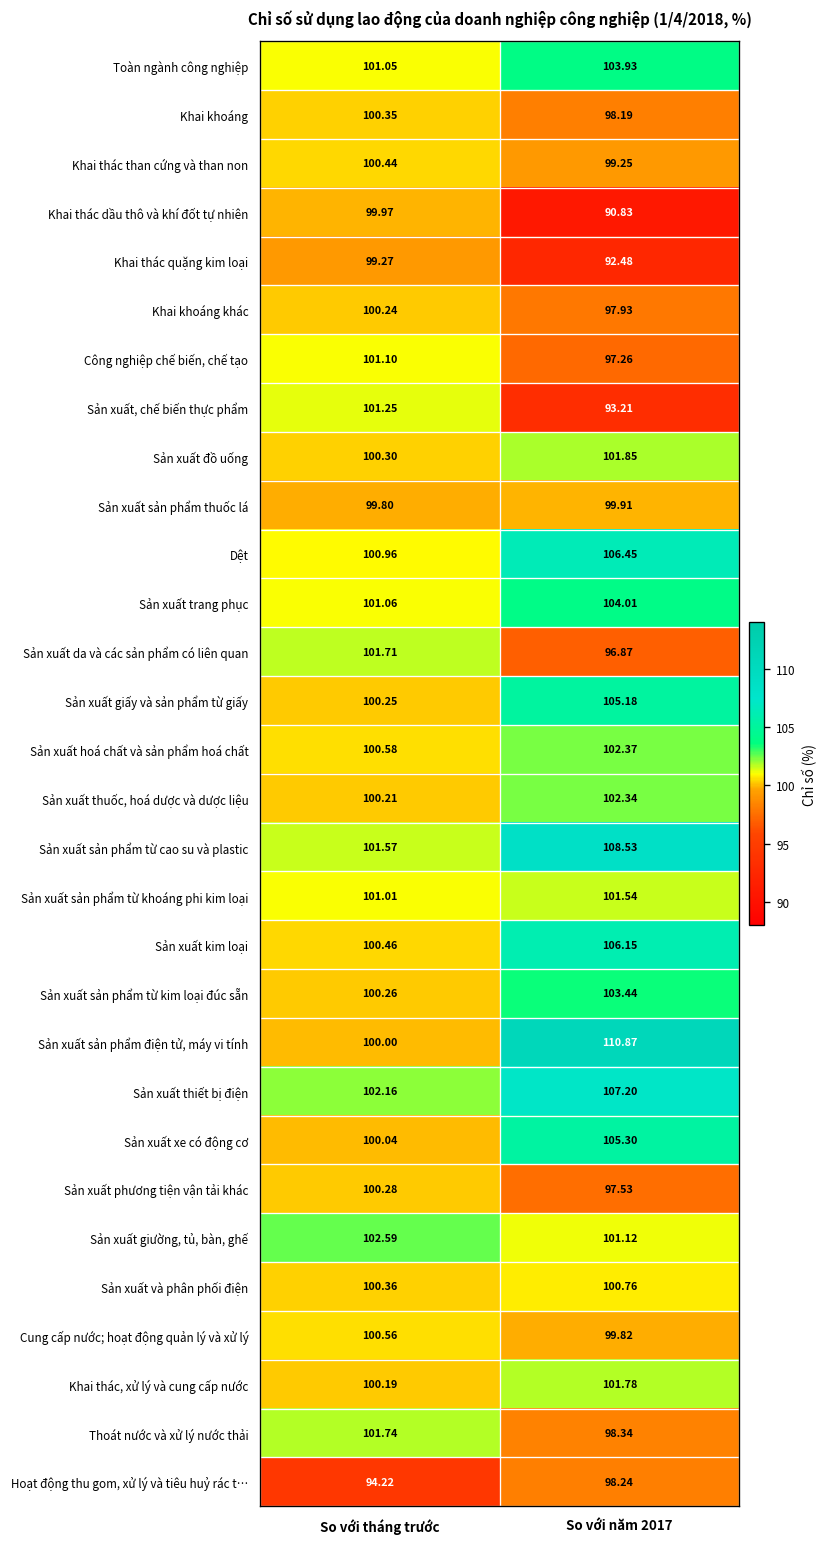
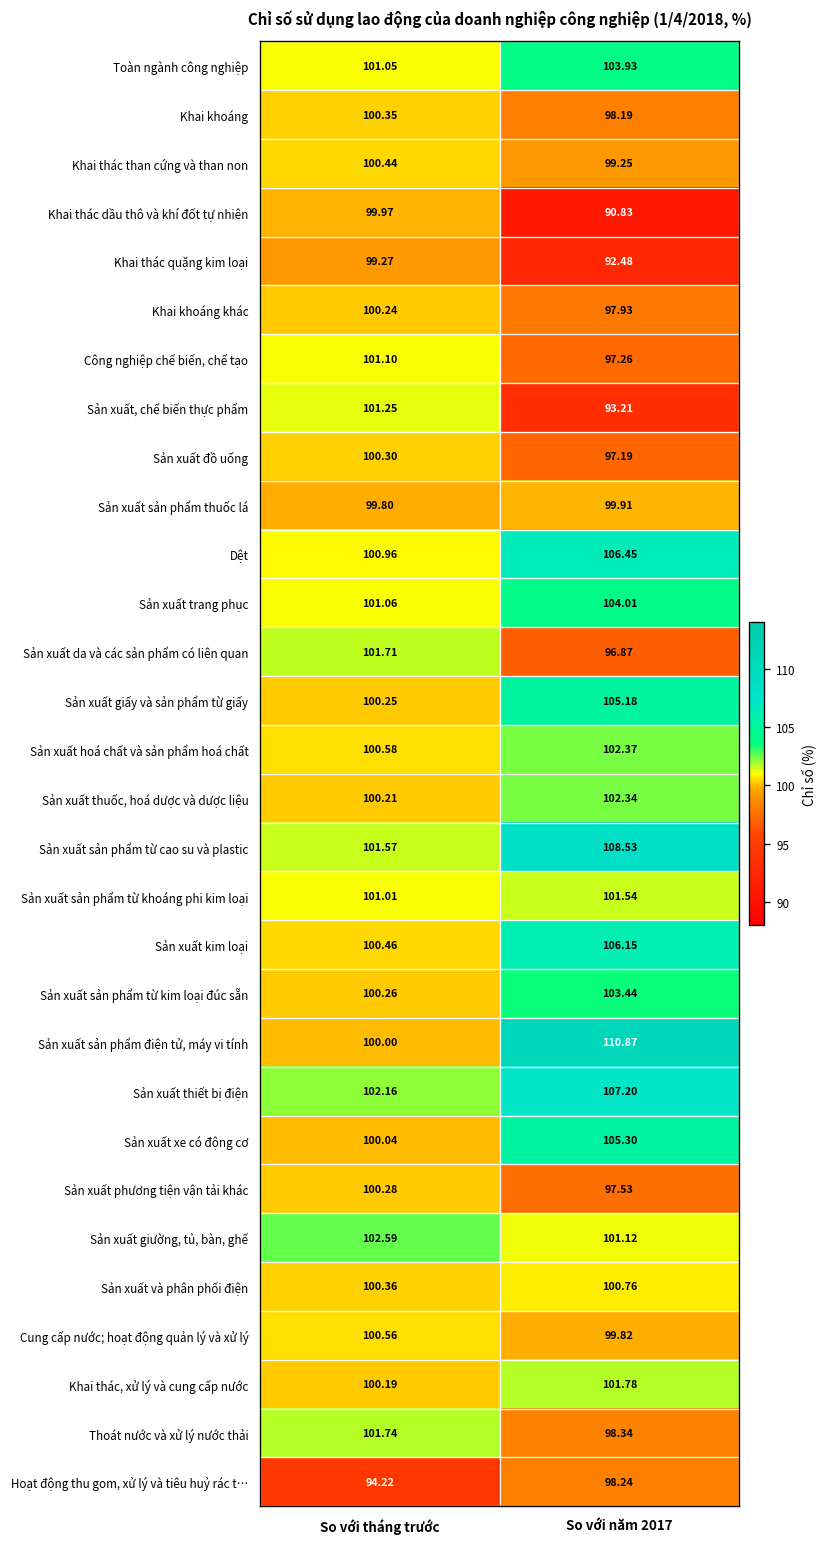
  {
    "Toàn ngành công nghiệp": {
      "So với tháng trước": 101.05,
      "So với năm 2017": 103.93
    },
    "Khai khoáng": {
      "So với tháng trước": 100.35,
      "So với năm 2017": 98.19
    },
    "Khai thác than cứng và than non": {
      "So với tháng trước": 100.44,
      "So với năm 2017": 99.25
    },
    "Khai thác dầu thô và khí đốt tự nhiên": {
      "So với tháng trước": 99.97,
      "So với năm 2017": 90.83
    },
    "Khai thác quặng kim loại": {
      "So với tháng trước": 99.27,
      "So với năm 2017": 92.48
    },
    "Khai khoáng khác": {
      "So với tháng trước": 100.24,
      "So với năm 2017": 97.93
    },
    "Công nghiệp chế biến, chế tạo": {
      "So với tháng trước": 101.10,
      "So với năm 2017": 97.26
    },
    "Sản xuất, chế biến thực phẩm": {
      "So với tháng trước": 101.25,
      "So với năm 2017": 93.21
    },
    "Sản xuất đồ uống": {
      "So với tháng trước": 100.30,
-     "So với năm 2017": 101.85
+     "So với năm 2017": 97.19
    },
    "Sản xuất sản phẩm thuốc lá": {
      "So với tháng trước": 99.80,
      "So với năm 2017": 99.91
    },
    "Dệt": {
      "So với tháng trước": 100.96,
      "So với năm 2017": 106.45
    },
    "Sản xuất trang phục": {
      "So với tháng trước": 101.06,
      "So với năm 2017": 104.01
    },
    "Sản xuất da và các sản phẩm có liên quan": {
      "So với tháng trước": 101.71,
      "So với năm 2017": 96.87
    },
    "Sản xuất giấy và sản phẩm từ giấy": {
      "So với tháng trước": 100.25,
      "So với năm 2017": 105.18
    },
    "Sản xuất hoá chất và sản phẩm hoá chất": {
      "So với tháng trước": 100.58,
      "So với năm 2017": 102.37
    },
    "Sản xuất thuốc, hoá dược và dược liệu": {
      "So với tháng trước": 100.21,
      "So với năm 2017": 102.34
    },
    "Sản xuất sản phẩm từ cao su và plastic": {
      "So với tháng trước": 101.57,
      "So với năm 2017": 108.53
    },
    "Sản xuất sản phẩm từ khoáng phi kim loại": {
      "So với tháng trước": 101.01,
      "So với năm 2017": 101.54
    },
    "Sản xuất kim loại": {
      "So với tháng trước": 100.46,
      "So với năm 2017": 106.15
    },
    "Sản xuất sản phẩm từ kim loại đúc sẵn": {
      "So với tháng trước": 100.26,
      "So với năm 2017": 103.44
    },
    "Sản xuất sản phẩm điện tử, máy vi tính": {
      "So với tháng trước": 100.00,
      "So với năm 2017": 110.87
    },
    "Sản xuất thiết bị điện": {
      "So với tháng trước": 102.16,
      "So với năm 2017": 107.20
    },
    "Sản xuất xe có động cơ": {
      "So với tháng trước": 100.04,
      "So với năm 2017": 105.30
    },
    "Sản xuất phương tiện vận tải khác": {
      "So với tháng trước": 100.28,
      "So với năm 2017": 97.53
    },
    "Sản xuất giường, tủ, bàn, ghế": {
      "So với tháng trước": 102.59,
      "So với năm 2017": 101.12
    },
    "Sản xuất và phân phối điện": {
      "So với tháng trước": 100.36,
      "So với năm 2017": 100.76
    },
    "Cung cấp nước; hoạt động quản lý và xử lý": {
      "So với tháng trước": 100.56,
      "So với năm 2017": 99.82
    },
    "Khai thác, xử lý và cung cấp nước": {
      "So với tháng trước": 100.19,
      "So với năm 2017": 101.78
    },
    "Thoát nước và xử lý nước thải": {
      "So với tháng trước": 101.74,
      "So với năm 2017": 98.34
    },
    "Hoạt động thu gom, xử lý và tiêu huỷ rác t…": {
      "So với tháng trước": 94.22,
      "So với năm 2017": 98.24
    }
  }
